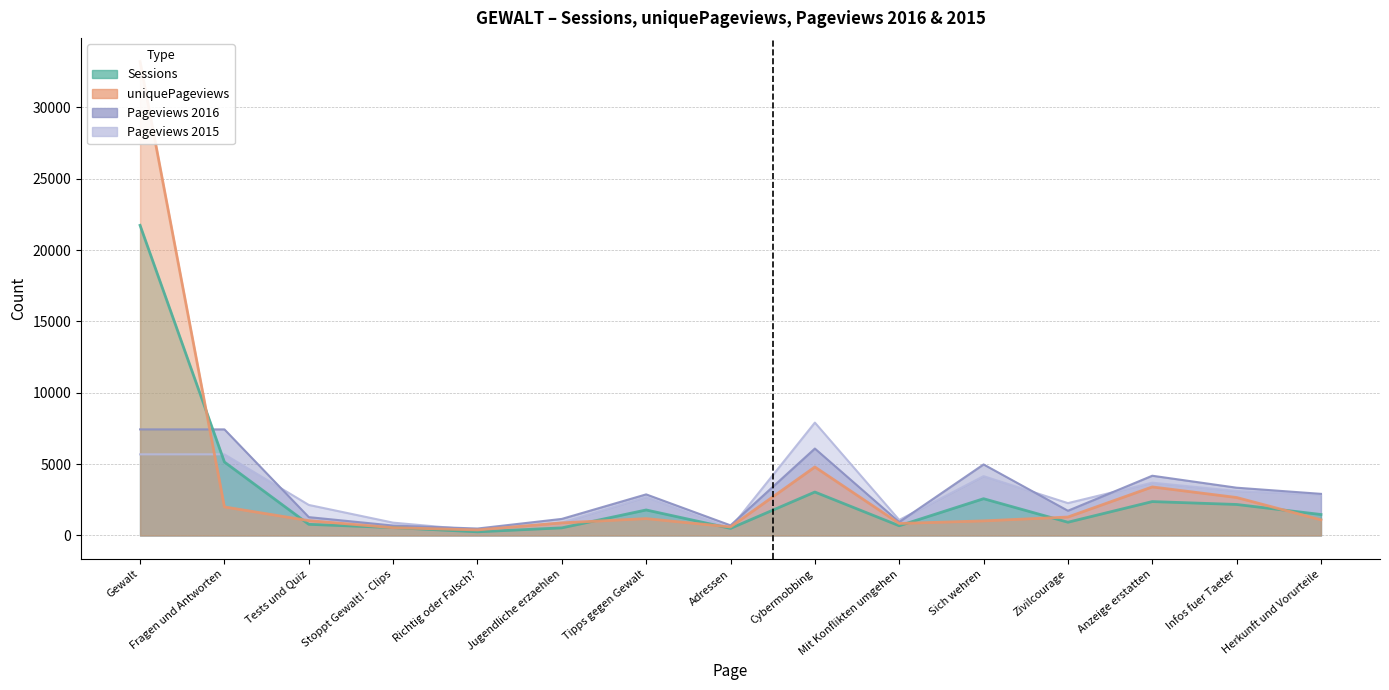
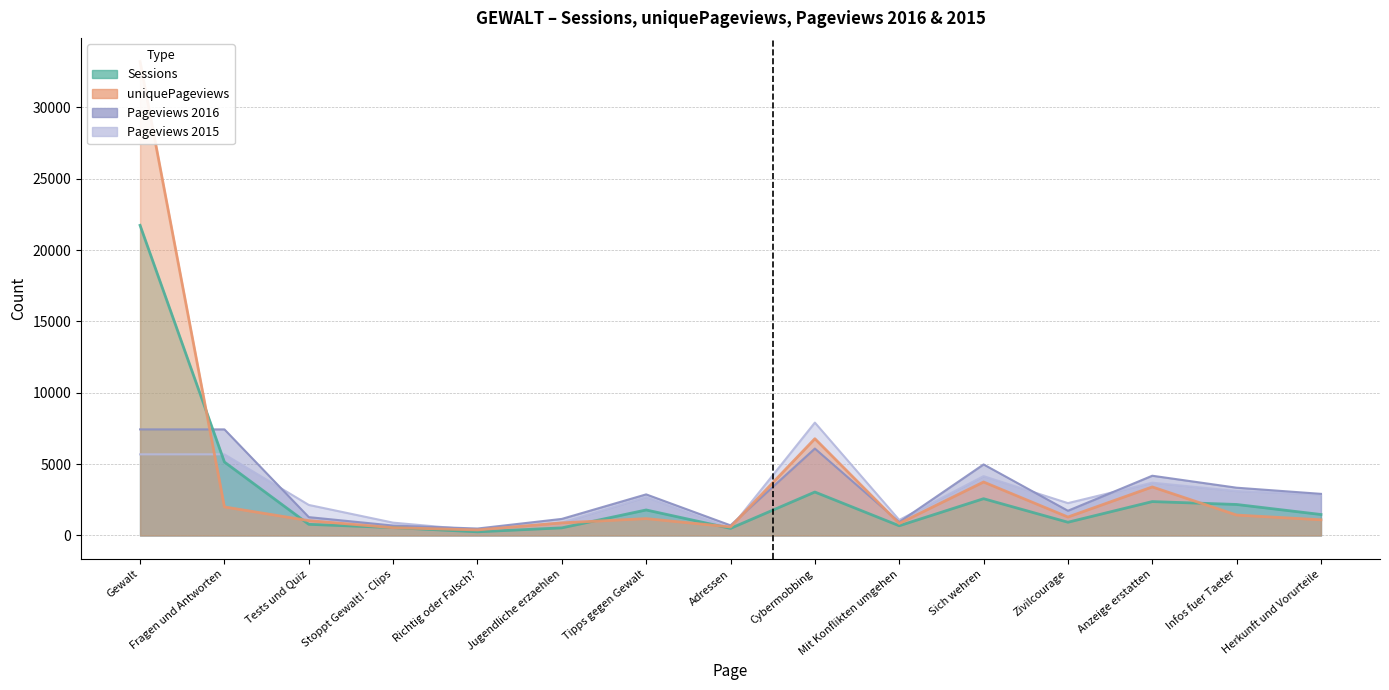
  {
    "uniquePageviews": {
      "Fragen und Antworten": 2000,
      "Tests und Quiz": 1000,
      "Tipps gegen Gewalt": 1200,
-     "Cybermobbing": 4800,
-     "Sich wehren": 1000,
+     "Cybermobbing": 6800,
+     "Sich wehren": 3700,
      "Zivilcourage": 1300,
      "Anzeige erstatten": 3400,
-     "Infos fuer Taeter": 2700,
+     "Infos fuer Taeter": 1400,
      "Herkunft und Vorurteile": 1100
    }
  }
